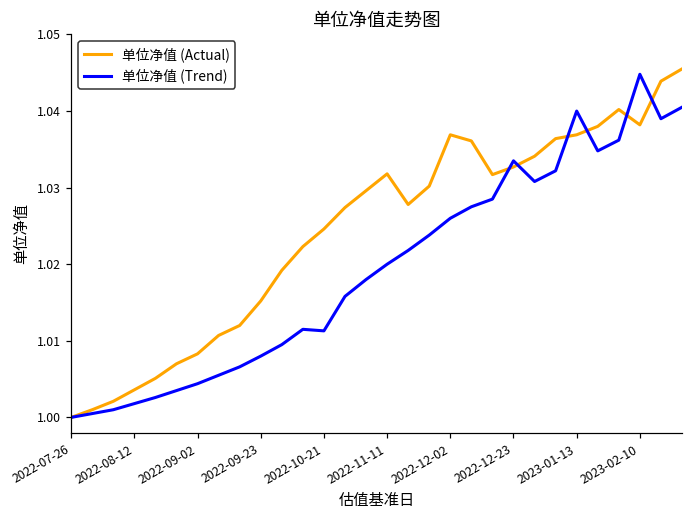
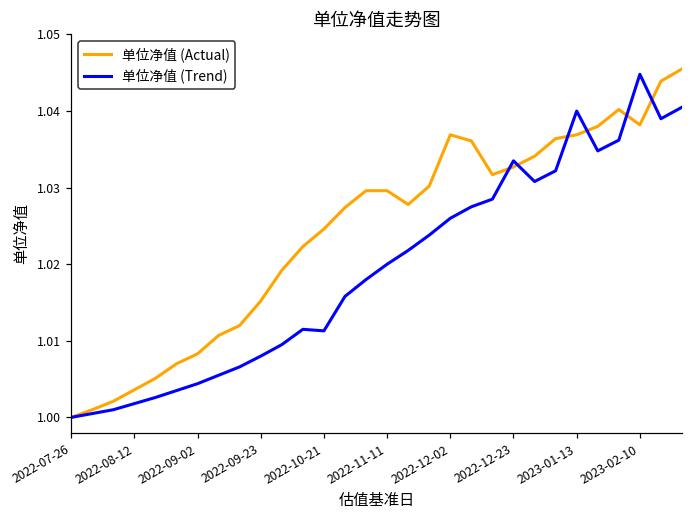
  {
    "单位净值 (Actual)": {
      "2022-08-12": 1.004,
      "2022-09-02": 1.008,
      "2022-09-23": 1.015,
      "2022-10-21": 1.025,
-     "2022-11-11": 1.032,
+     "2022-11-11": 1.030,
      "2022-12-02": 1.037,
      "2022-12-23": 1.033,
      "2023-01-13": 1.037,
      "2023-02-10": 1.038
    },
    "单位净值 (Trend)": {
      "2022-08-12": 1.002,
      "2022-09-02": 1.004,
      "2022-09-23": 1.008,
      "2022-10-21": 1.011,
      "2022-11-11": 1.020,
      "2022-12-02": 1.026,
      "2022-12-23": 1.034,
      "2023-01-13": 1.040,
      "2023-02-10": 1.045
    }
  }
